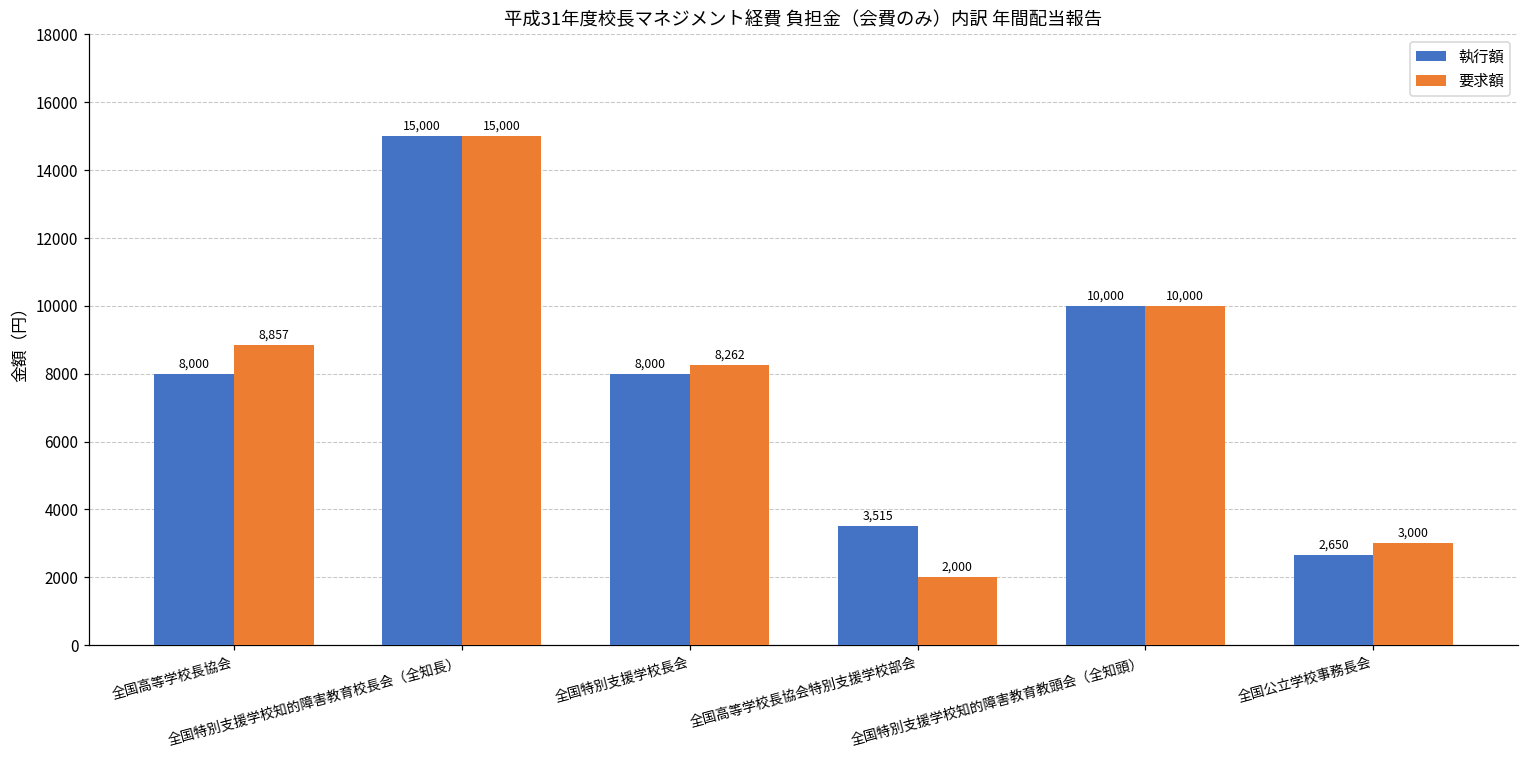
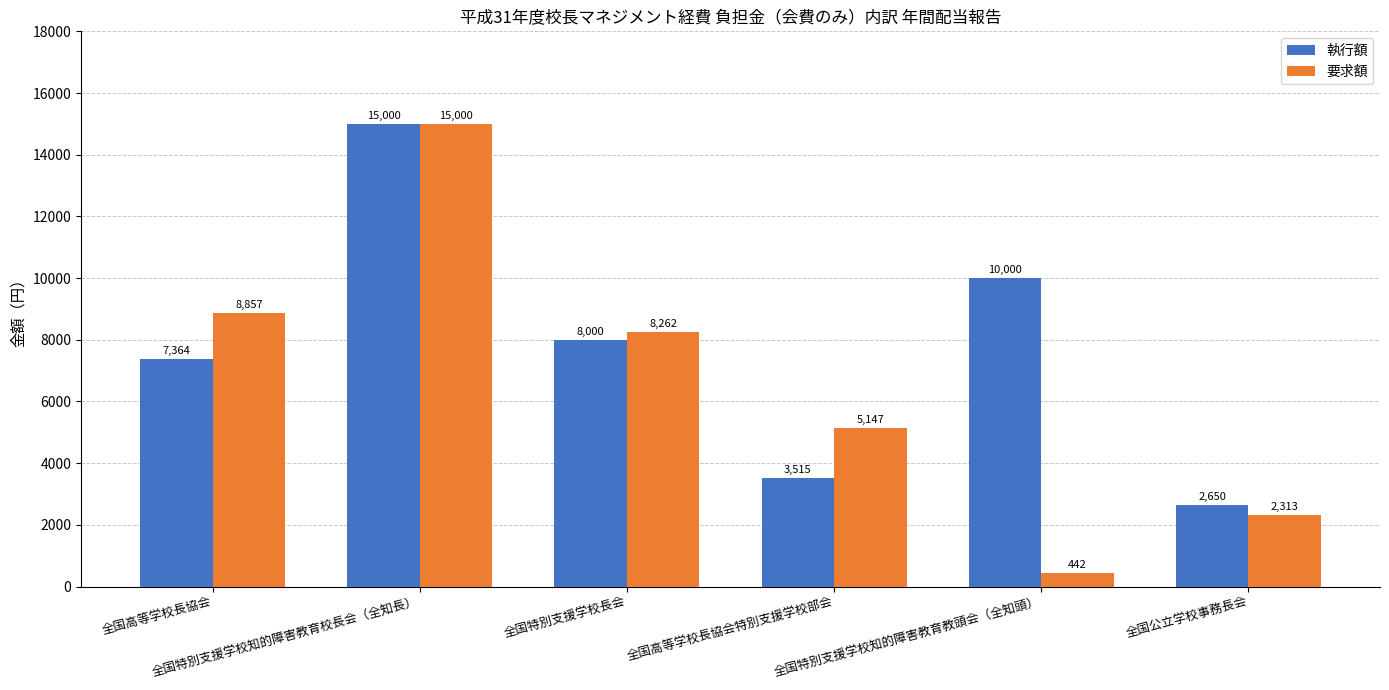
  {
    "執行額": {
-     "全国高等学校長協会": "8,000",
+     "全国高等学校長協会": "7,364",
      "全国特別支援学校知的障害教育校長会（全知長）": "15,000",
      "全国特別支援学校長会": "8,000",
      "全国高等学校長協会特別支援学校部会": "3,515",
      "全国特別支援学校知的障害教育教頭会（全知頭）": "10,000",
      "全国公立学校事務長会": "2,650"
    },
    "要求額": {
      "全国高等学校長協会": "8,857",
      "全国特別支援学校知的障害教育校長会（全知長）": "15,000",
      "全国特別支援学校長会": "8,262",
-     "全国高等学校長協会特別支援学校部会": "2,000",
-     "全国特別支援学校知的障害教育教頭会（全知頭）": "10,000",
-     "全国公立学校事務長会": "3,000"
+     "全国高等学校長協会特別支援学校部会": "5,147",
+     "全国特別支援学校知的障害教育教頭会（全知頭）": "442",
+     "全国公立学校事務長会": "2,313"
    }
  }
